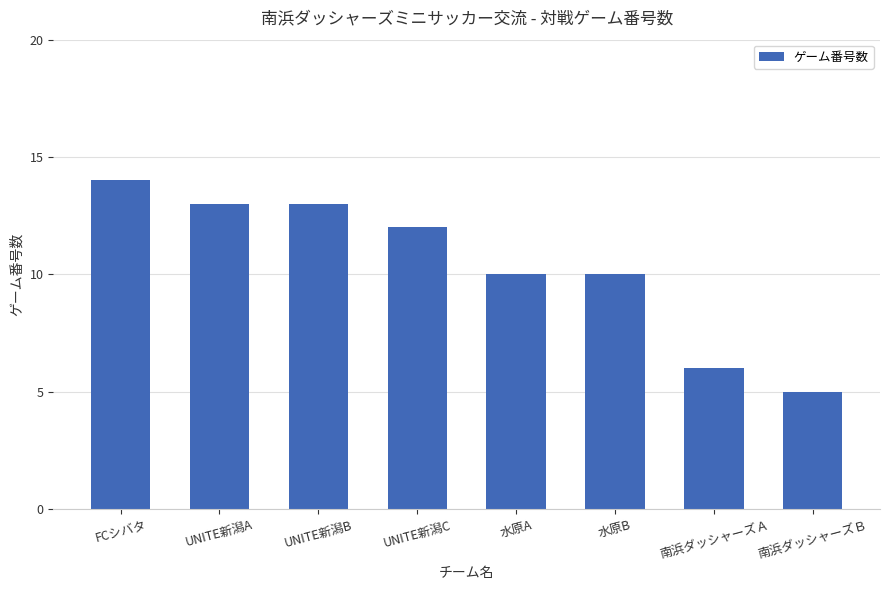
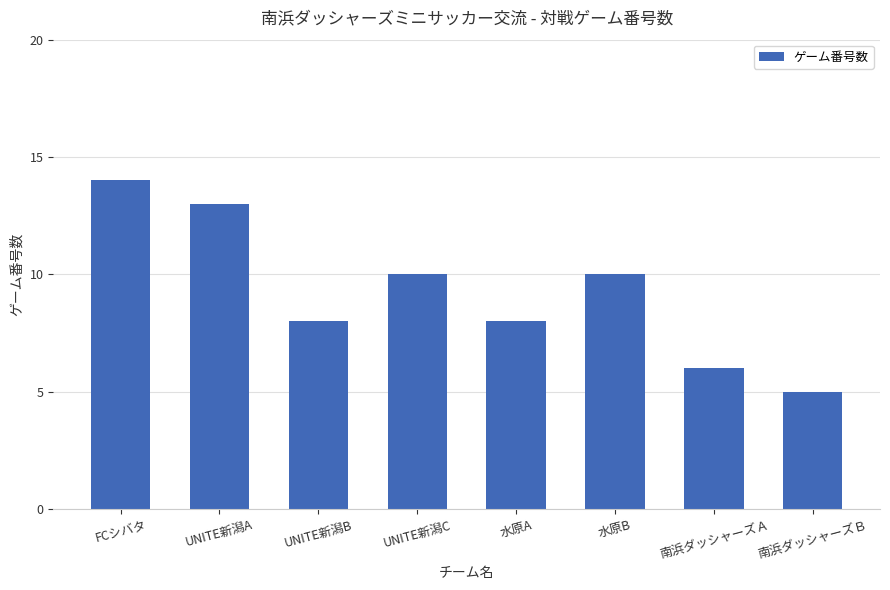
  {
    "FCシバタ": 14,
    "UNITE新潟A": 13,
-   "UNITE新潟B": 13,
-   "UNITE新潟C": 12,
-   "水原A": 10,
+   "UNITE新潟B": 8,
+   "UNITE新潟C": 10,
+   "水原A": 8,
    "水原B": 10,
    "南浜ダッシャーズＡ": 6,
    "南浜ダッシャーズＢ": 5
  }
